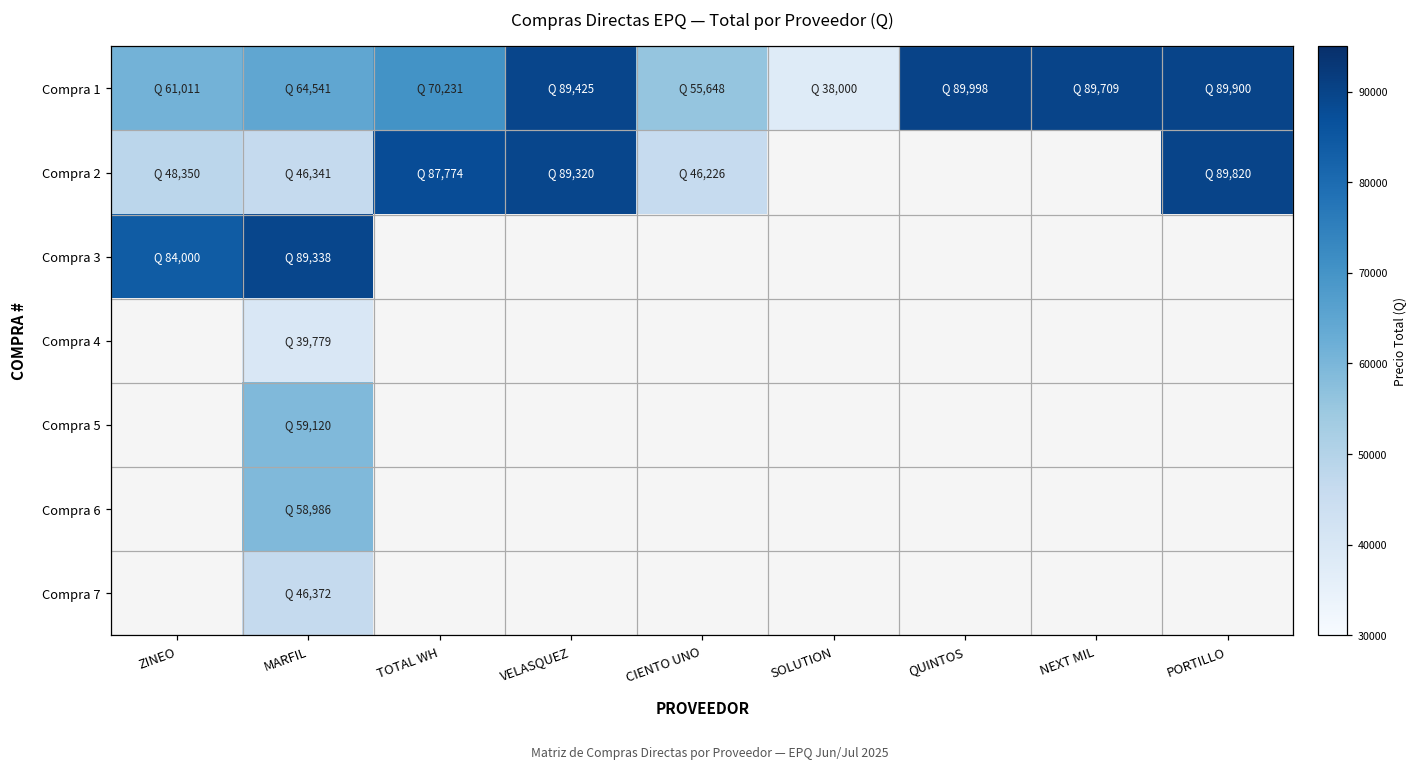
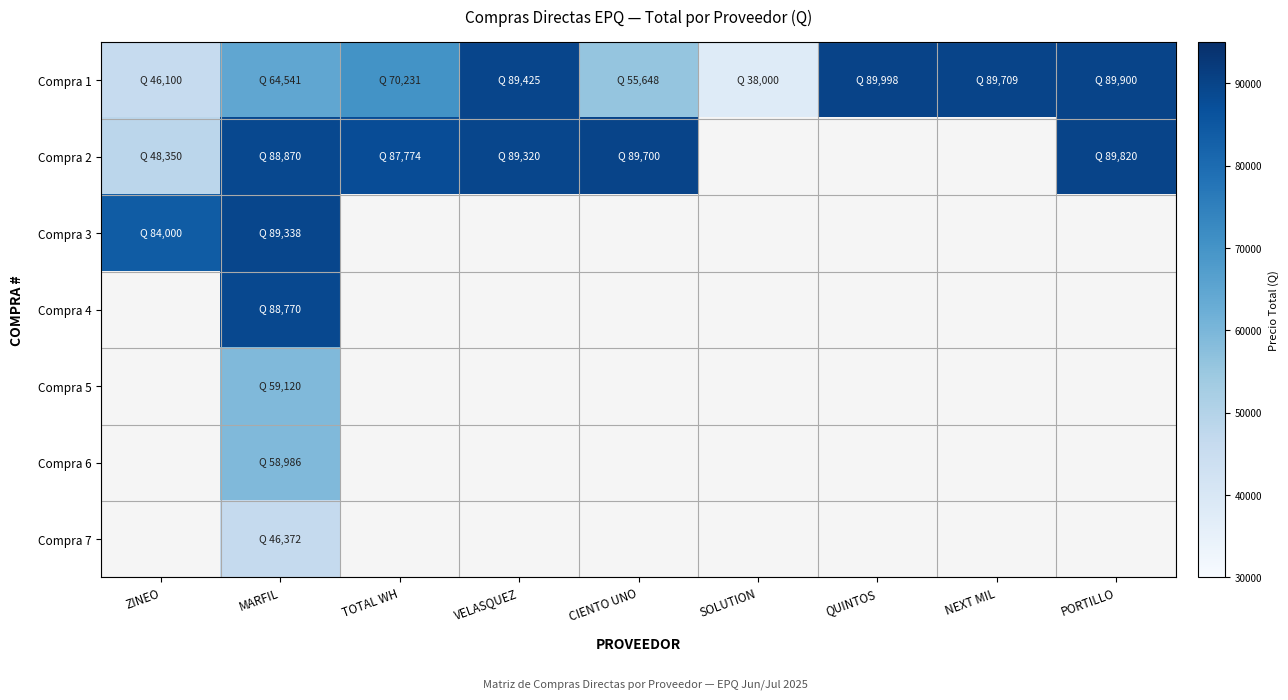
  {
    "Compra 1": {
-     "ZINEO": "61,011",
+     "ZINEO": "46,100",
      "MARFIL": "64,541",
      "TOTAL WH": "70,231",
      "VELASQUEZ": "89,425",
      "CIENTO UNO": "55,648",
      "SOLUTION": "38,000",
      "QUINTOS": "89,998",
      "NEXT MIL": "89,709",
      "PORTILLO": "89,900"
    },
    "Compra 2": {
      "ZINEO": "48,350",
-     "MARFIL": "46,341",
+     "MARFIL": "88,870",
      "TOTAL WH": "87,774",
      "VELASQUEZ": "89,320",
-     "CIENTO UNO": "46,226",
+     "CIENTO UNO": "89,700",
      "PORTILLO": "89,820"
    },
    "Compra 3": {
      "ZINEO": "84,000",
      "MARFIL": "89,338"
    },
    "Compra 4": {
-     "MARFIL": "39,779"
+     "MARFIL": "88,770"
    },
    "Compra 5": {
      "MARFIL": "59,120"
    },
    "Compra 6": {
      "MARFIL": "58,986"
    },
    "Compra 7": {
      "MARFIL": "46,372"
    }
  }
